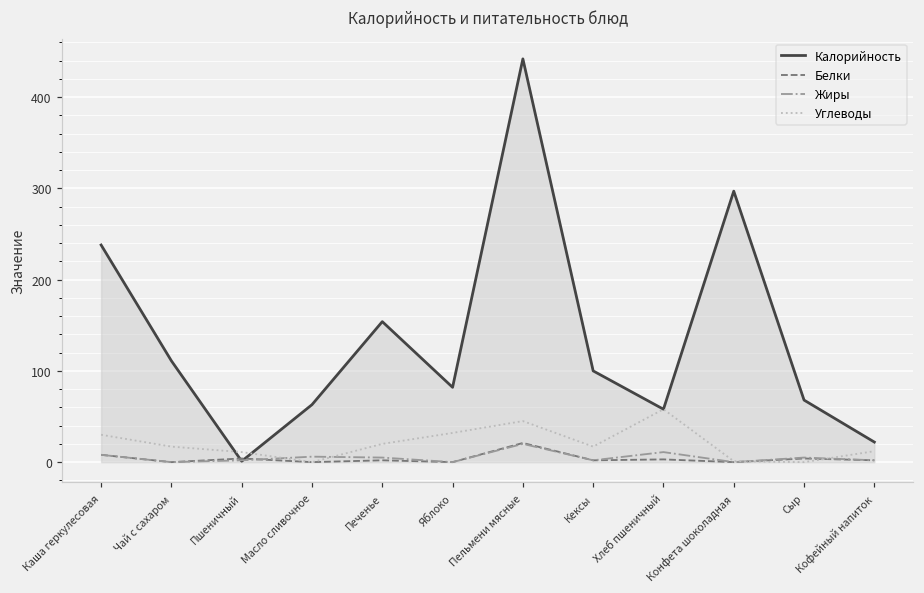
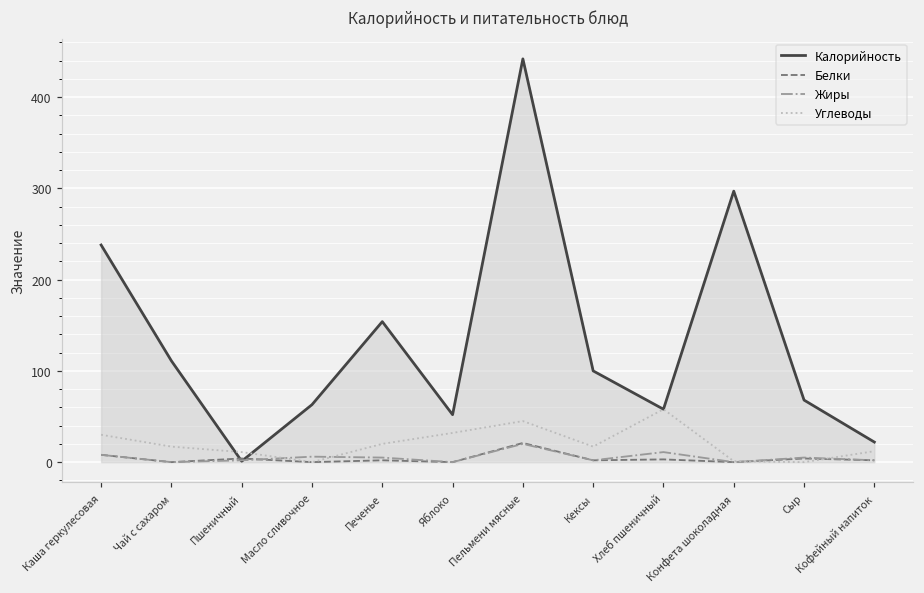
  {
    "Калорийность": {
      "Каша геркулесовая": 240,
      "Чай с сахаром": 110,
      "Масло сливочное": 60,
      "Печенье": 150,
-     "Яблоко": 80,
+     "Яблоко": 50,
      "Пельмени мясные": 440,
      "Кексы": 100,
      "Конфета шоколадная": 300,
      "Сыр": 70,
      "Кофейный напиток": 20
    }
  }
